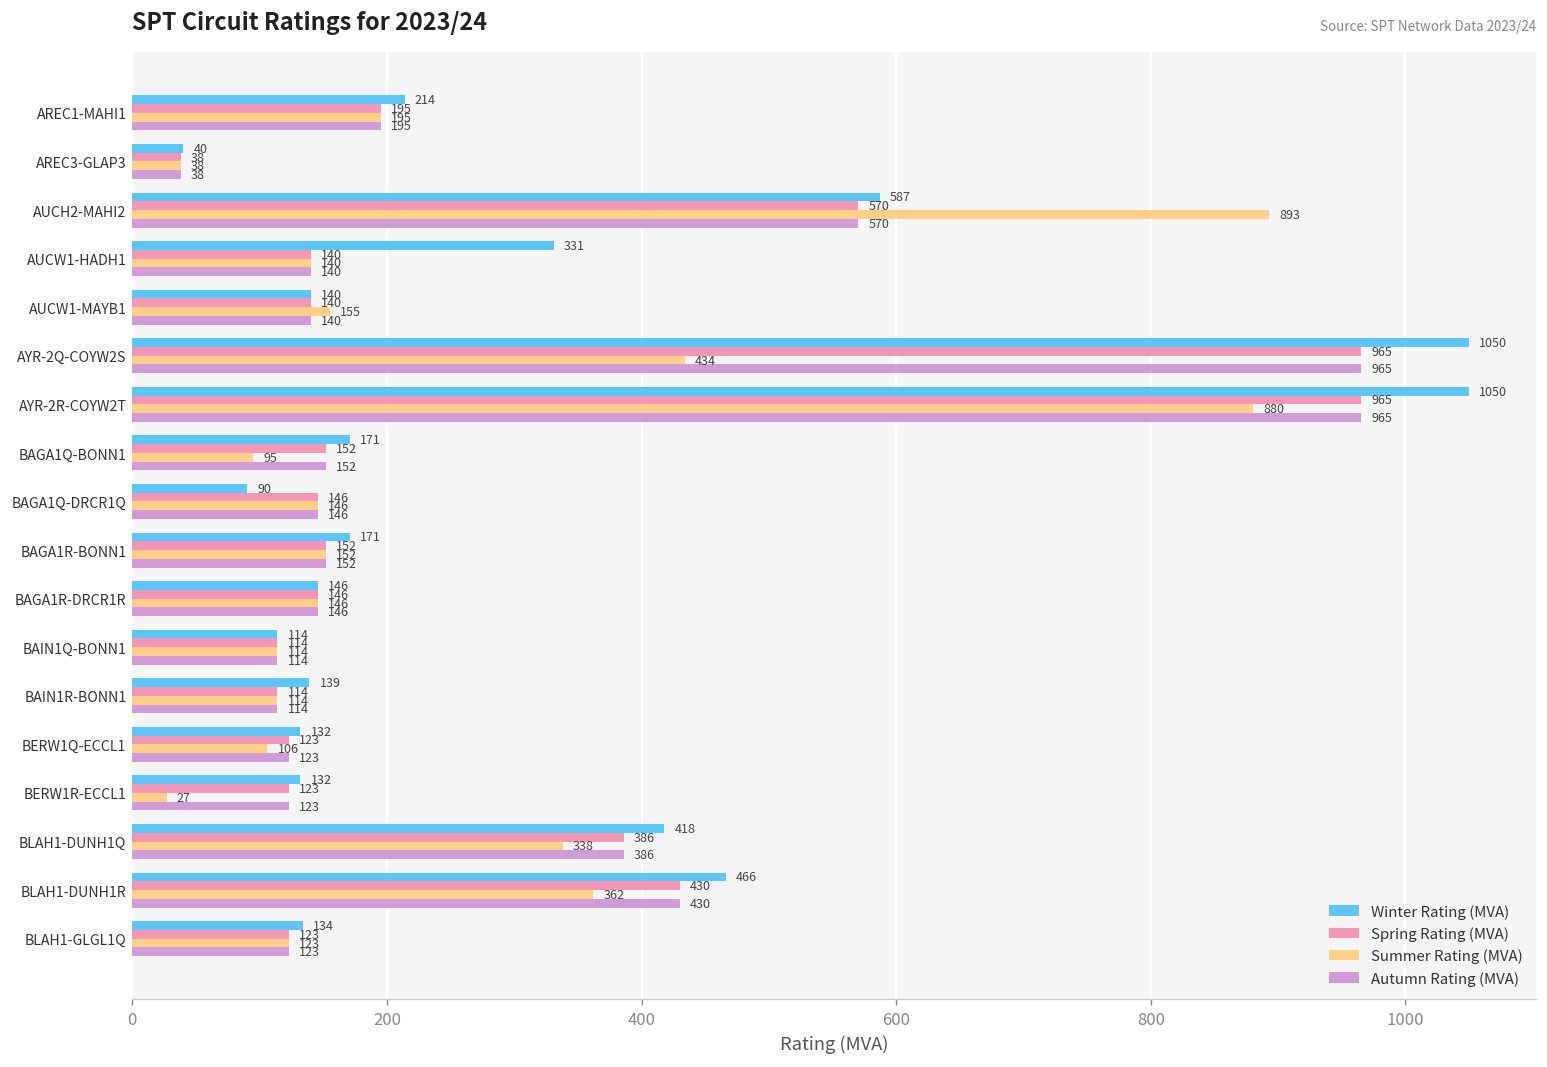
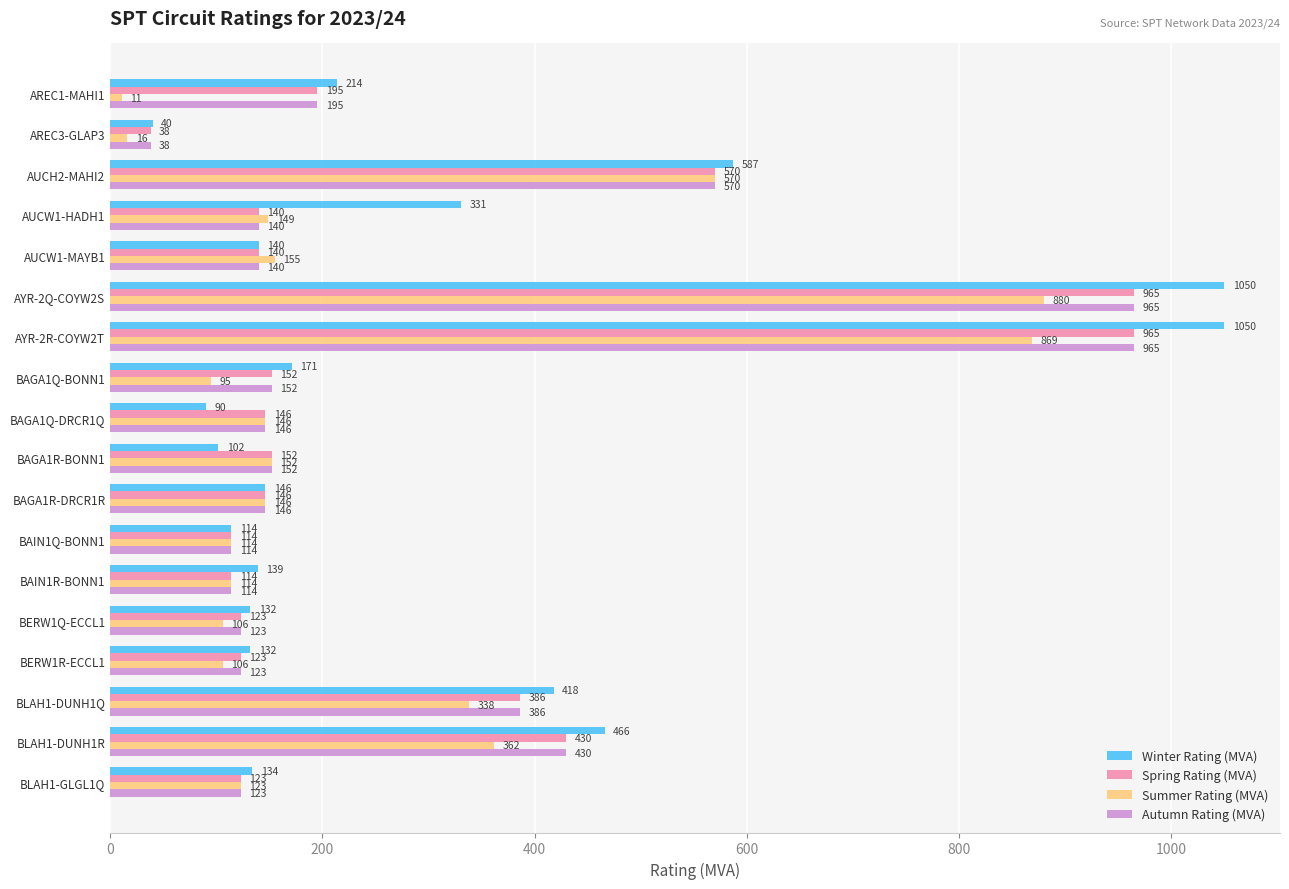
  {
    "Winter Rating (MVA)": {
      "AREC1-MAHI1": 214,
      "AUCH2-MAHI2": 587,
      "AUCW1-HADH1": 331,
      "AYR-2Q-COYW2S": 1050,
      "AYR-2R-COYW2T": 1050,
      "BAGA1Q-BONN1": 171,
      "BAGA1Q-DRCR1Q": 90,
-     "BAGA1R-BONN1": 171,
+     "BAGA1R-BONN1": 102,
      "BAIN1R-BONN1": 139,
      "BERW1Q-ECCL1": 132,
      "BERW1R-ECCL1": 132,
      "BLAH1-DUNH1Q": 418,
      "BLAH1-DUNH1R": 466,
      "BLAH1-GLGL1Q": 134
    },
    "Summer Rating (MVA)": {
-     "AREC1-MAHI1": 195,
-     "AREC3-GLAP3": 38,
-     "AUCH2-MAHI2": 893,
-     "AUCW1-HADH1": 140,
+     "AREC1-MAHI1": 11,
+     "AREC3-GLAP3": 16,
+     "AUCH2-MAHI2": 570,
+     "AUCW1-HADH1": 149,
      "AUCW1-MAYB1": 155,
-     "AYR-2Q-COYW2S": 434,
-     "AYR-2R-COYW2T": 880,
+     "AYR-2Q-COYW2S": 880,
+     "AYR-2R-COYW2T": 869,
      "BAGA1Q-BONN1": 95,
      "BERW1Q-ECCL1": 106,
-     "BERW1R-ECCL1": 27,
+     "BERW1R-ECCL1": 106,
      "BLAH1-DUNH1Q": 338,
      "BLAH1-DUNH1R": 362
    }
  }
